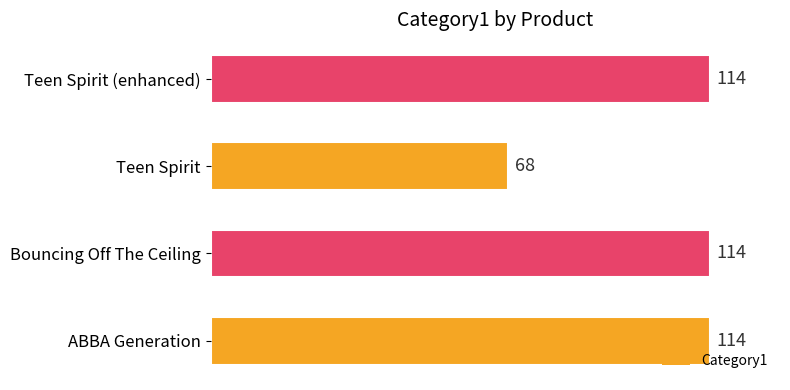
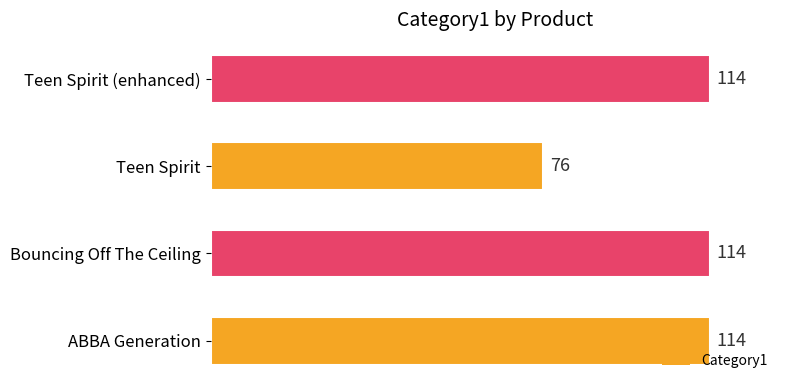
  {
    "Teen Spirit (enhanced)": 114,
-   "Teen Spirit": 68,
+   "Teen Spirit": 76,
    "Bouncing Off The Ceiling": 114,
    "ABBA Generation": 114
  }
